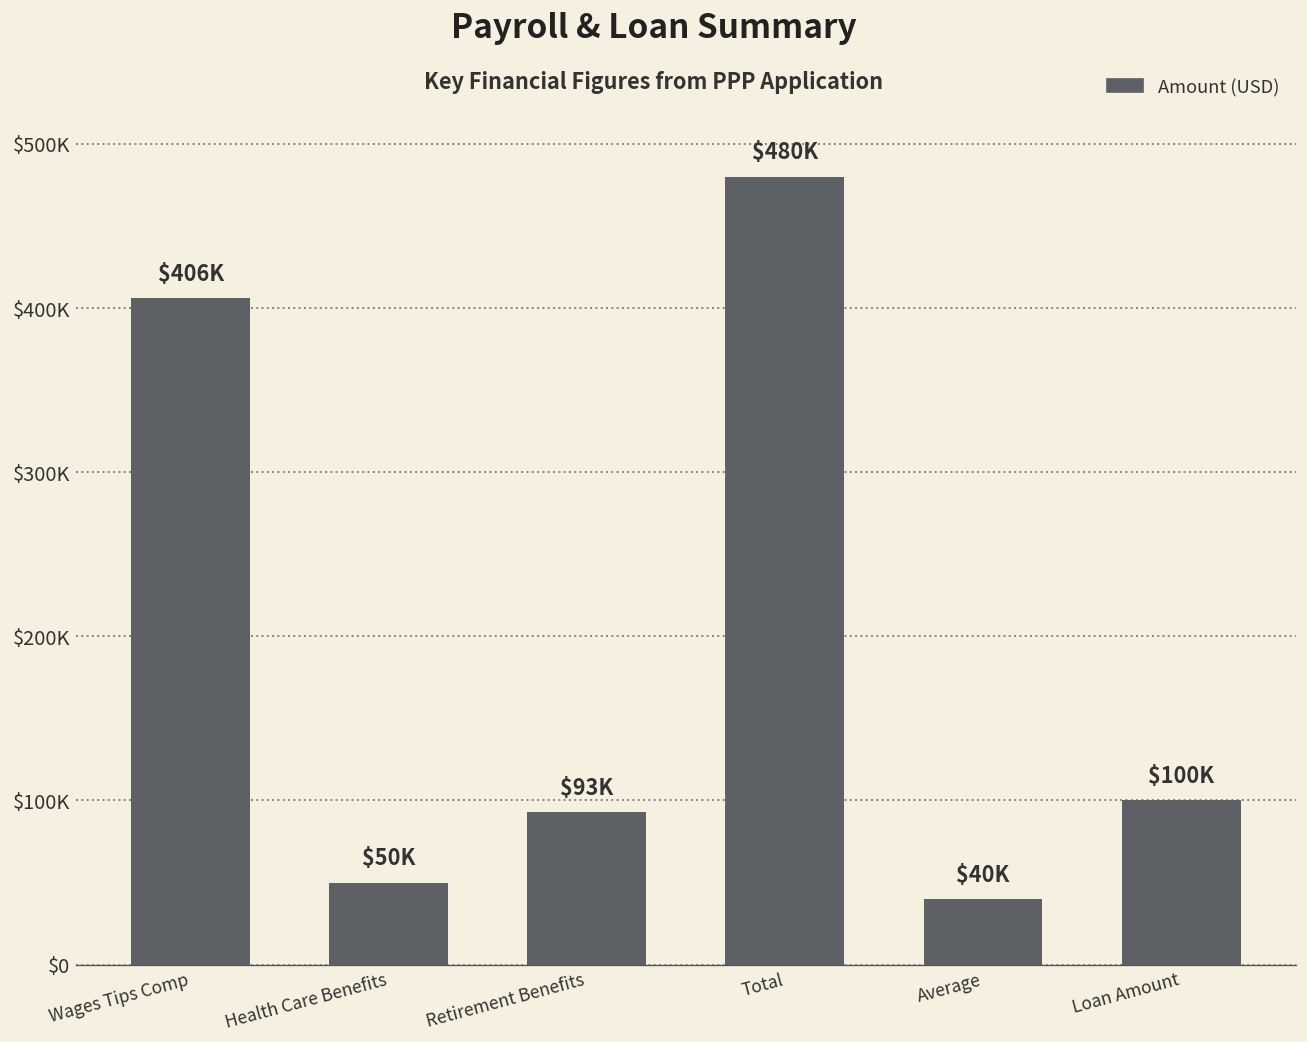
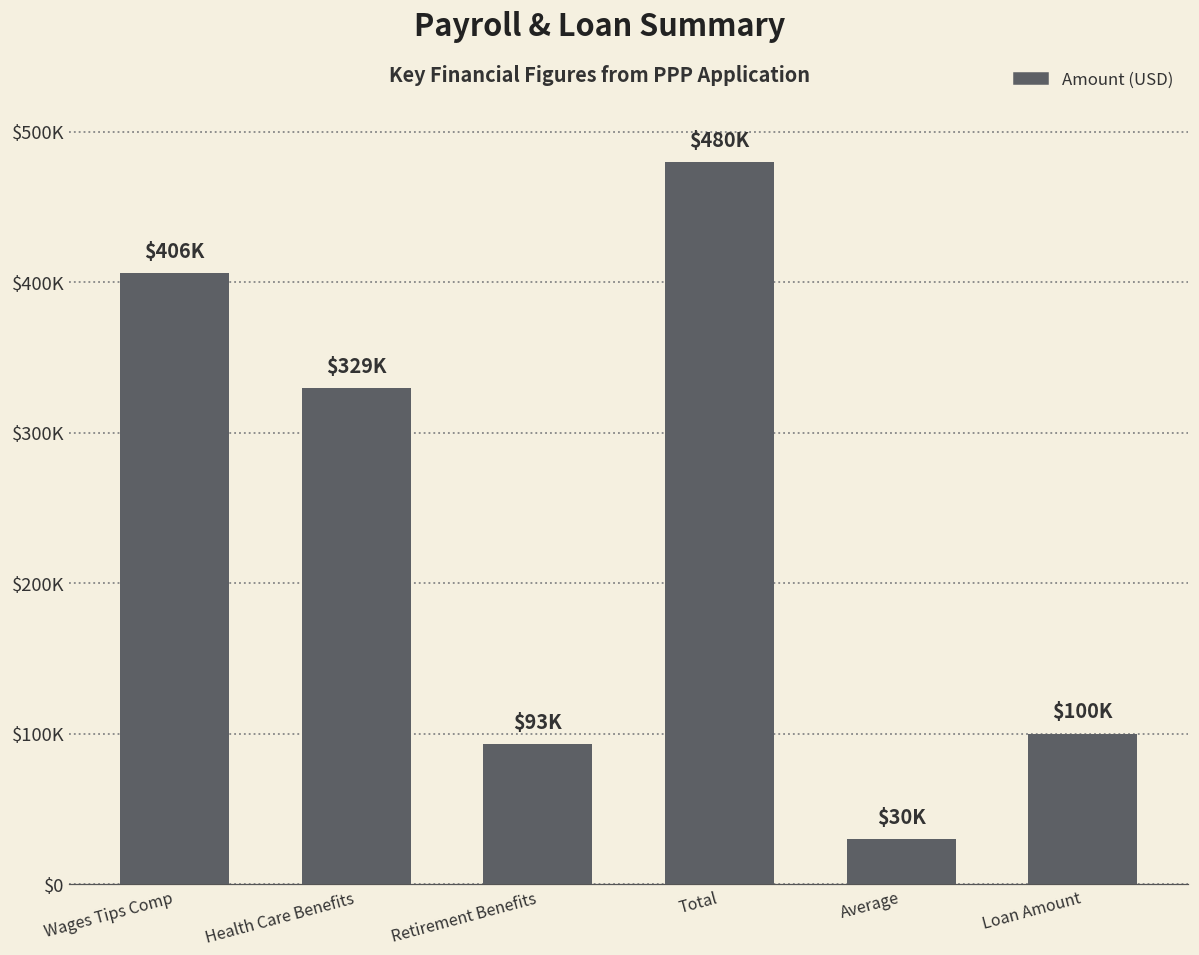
  {
    "Wages Tips Comp": "$406K",
-   "Health Care Benefits": "$50K",
+   "Health Care Benefits": "$329K",
    "Retirement Benefits": "$93K",
    "Total": "$480K",
-   "Average": "$40K",
+   "Average": "$30K",
    "Loan Amount": "$100K"
  }
